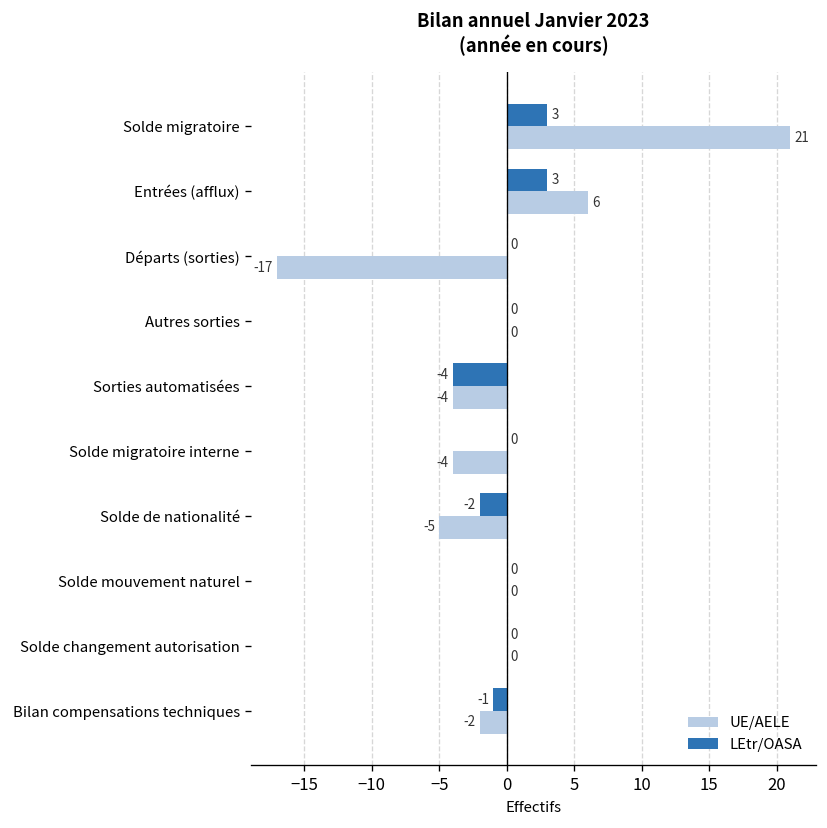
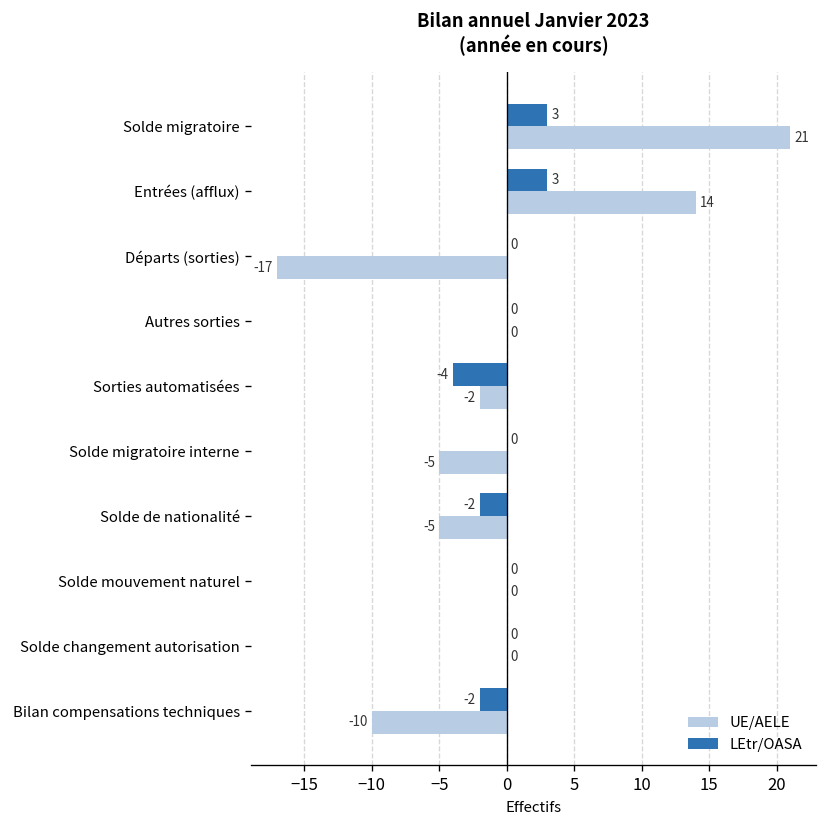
  {
    "UE/AELE": {
      "Solde migratoire": 21,
-     "Entrées (afflux)": 6,
+     "Entrées (afflux)": 14,
      "Départs (sorties)": -17,
      "Autres sorties": 0,
-     "Sorties automatisées": -4,
-     "Solde migratoire interne": -4,
+     "Sorties automatisées": -2,
+     "Solde migratoire interne": -5,
      "Solde de nationalité": -5,
      "Solde mouvement naturel": 0,
      "Solde changement autorisation": 0,
-     "Bilan compensations techniques": -2
+     "Bilan compensations techniques": -10
    },
    "LEtr/OASA": {
      "Solde migratoire": 3,
      "Entrées (afflux)": 3,
      "Départs (sorties)": 0,
      "Autres sorties": 0,
      "Sorties automatisées": -4,
      "Solde migratoire interne": 0,
      "Solde de nationalité": -2,
      "Solde mouvement naturel": 0,
      "Solde changement autorisation": 0,
-     "Bilan compensations techniques": -1
+     "Bilan compensations techniques": -2
    }
  }
